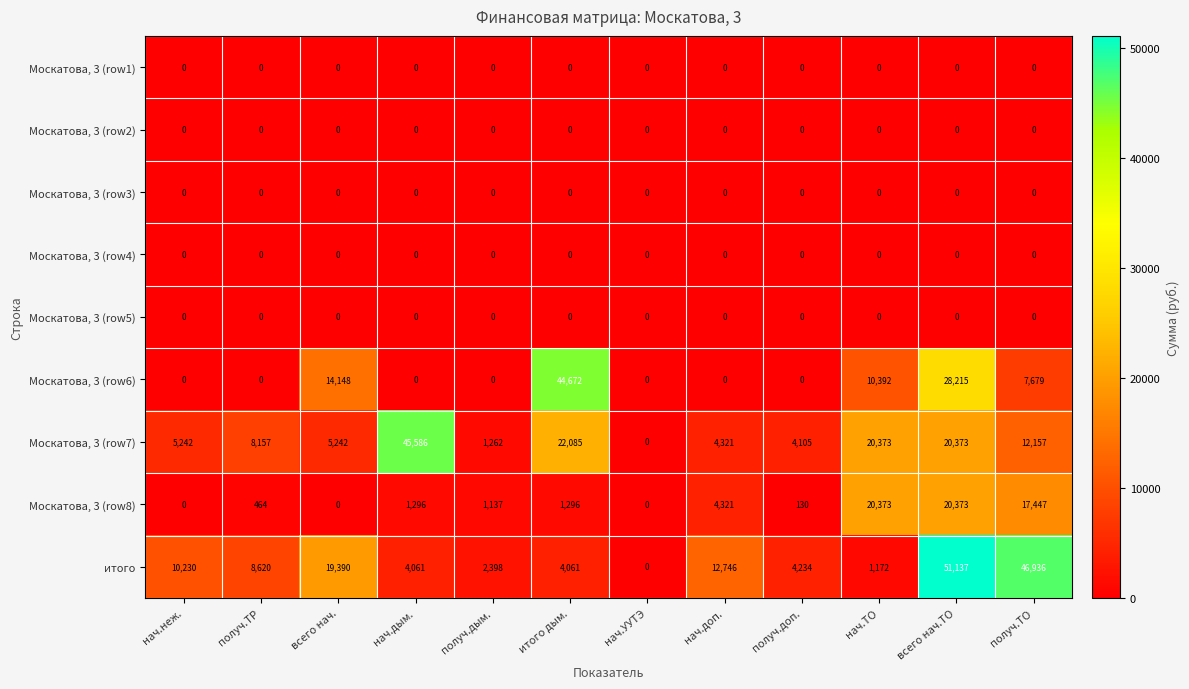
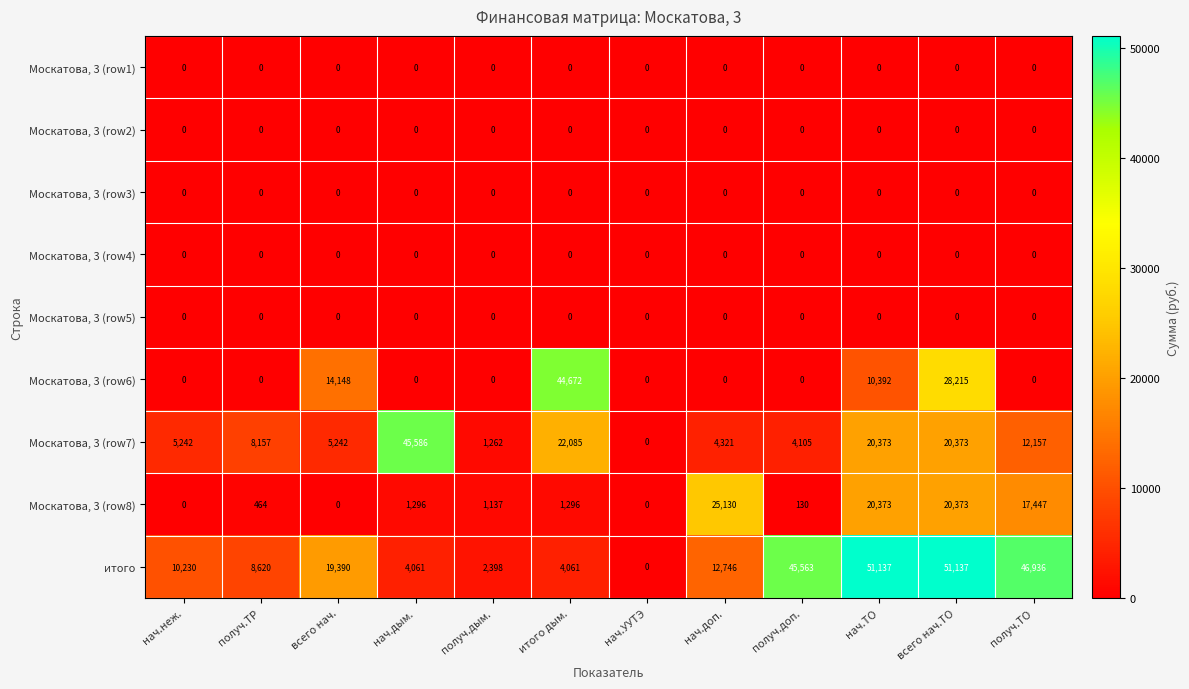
  {
    "Москатова, 3 (row1)": {
      "нач.неж.": "0",
      "получ.ТР": "0",
      "всего нач.": "0",
      "нач.дым.": "0",
      "получ.дым.": "0",
      "итого дым.": "0",
      "нач.УУТЭ": "0",
      "нач.доп.": "0",
      "получ.доп.": "0",
      "нач.ТО": "0",
      "всего нач.ТО": "0",
      "получ.ТО": "0"
    },
    "Москатова, 3 (row2)": {
      "нач.неж.": "0",
      "получ.ТР": "0",
      "всего нач.": "0",
      "нач.дым.": "0",
      "получ.дым.": "0",
      "итого дым.": "0",
      "нач.УУТЭ": "0",
      "нач.доп.": "0",
      "получ.доп.": "0",
      "нач.ТО": "0",
      "всего нач.ТО": "0",
      "получ.ТО": "0"
    },
    "Москатова, 3 (row3)": {
      "нач.неж.": "0",
      "получ.ТР": "0",
      "всего нач.": "0",
      "нач.дым.": "0",
      "получ.дым.": "0",
      "итого дым.": "0",
      "нач.УУТЭ": "0",
      "нач.доп.": "0",
      "получ.доп.": "0",
      "нач.ТО": "0",
      "всего нач.ТО": "0",
      "получ.ТО": "0"
    },
    "Москатова, 3 (row4)": {
      "нач.неж.": "0",
      "получ.ТР": "0",
      "всего нач.": "0",
      "нач.дым.": "0",
      "получ.дым.": "0",
      "итого дым.": "0",
      "нач.УУТЭ": "0",
      "нач.доп.": "0",
      "получ.доп.": "0",
      "нач.ТО": "0",
      "всего нач.ТО": "0",
      "получ.ТО": "0"
    },
    "Москатова, 3 (row5)": {
      "нач.неж.": "0",
      "получ.ТР": "0",
      "всего нач.": "0",
      "нач.дым.": "0",
      "получ.дым.": "0",
      "итого дым.": "0",
      "нач.УУТЭ": "0",
      "нач.доп.": "0",
      "получ.доп.": "0",
      "нач.ТО": "0",
      "всего нач.ТО": "0",
      "получ.ТО": "0"
    },
    "Москатова, 3 (row6)": {
      "нач.неж.": "0",
      "получ.ТР": "0",
      "всего нач.": "14,148",
      "нач.дым.": "0",
      "получ.дым.": "0",
      "итого дым.": "44,672",
      "нач.УУТЭ": "0",
      "нач.доп.": "0",
      "получ.доп.": "0",
      "нач.ТО": "10,392",
      "всего нач.ТО": "28,215",
-     "получ.ТО": "7,679"
+     "получ.ТО": "0"
    },
    "Москатова, 3 (row7)": {
      "нач.неж.": "5,242",
      "получ.ТР": "8,157",
      "всего нач.": "5,242",
      "нач.дым.": "45,586",
      "получ.дым.": "1,262",
      "итого дым.": "22,085",
      "нач.УУТЭ": "0",
      "нач.доп.": "4,321",
      "получ.доп.": "4,105",
      "нач.ТО": "20,373",
      "всего нач.ТО": "20,373",
      "получ.ТО": "12,157"
    },
    "Москатова, 3 (row8)": {
      "нач.неж.": "0",
      "получ.ТР": "464",
      "всего нач.": "0",
      "нач.дым.": "1,296",
      "получ.дым.": "1,137",
      "итого дым.": "1,296",
      "нач.УУТЭ": "0",
-     "нач.доп.": "4,321",
+     "нач.доп.": "25,130",
      "получ.доп.": "130",
      "нач.ТО": "20,373",
      "всего нач.ТО": "20,373",
      "получ.ТО": "17,447"
    },
    "итого": {
      "нач.неж.": "10,230",
      "получ.ТР": "8,620",
      "всего нач.": "19,390",
      "нач.дым.": "4,061",
      "получ.дым.": "2,398",
      "итого дым.": "4,061",
      "нач.УУТЭ": "0",
      "нач.доп.": "12,746",
-     "получ.доп.": "4,234",
-     "нач.ТО": "1,172",
+     "получ.доп.": "45,563",
+     "нач.ТО": "51,137",
      "всего нач.ТО": "51,137",
      "получ.ТО": "46,936"
    }
  }
